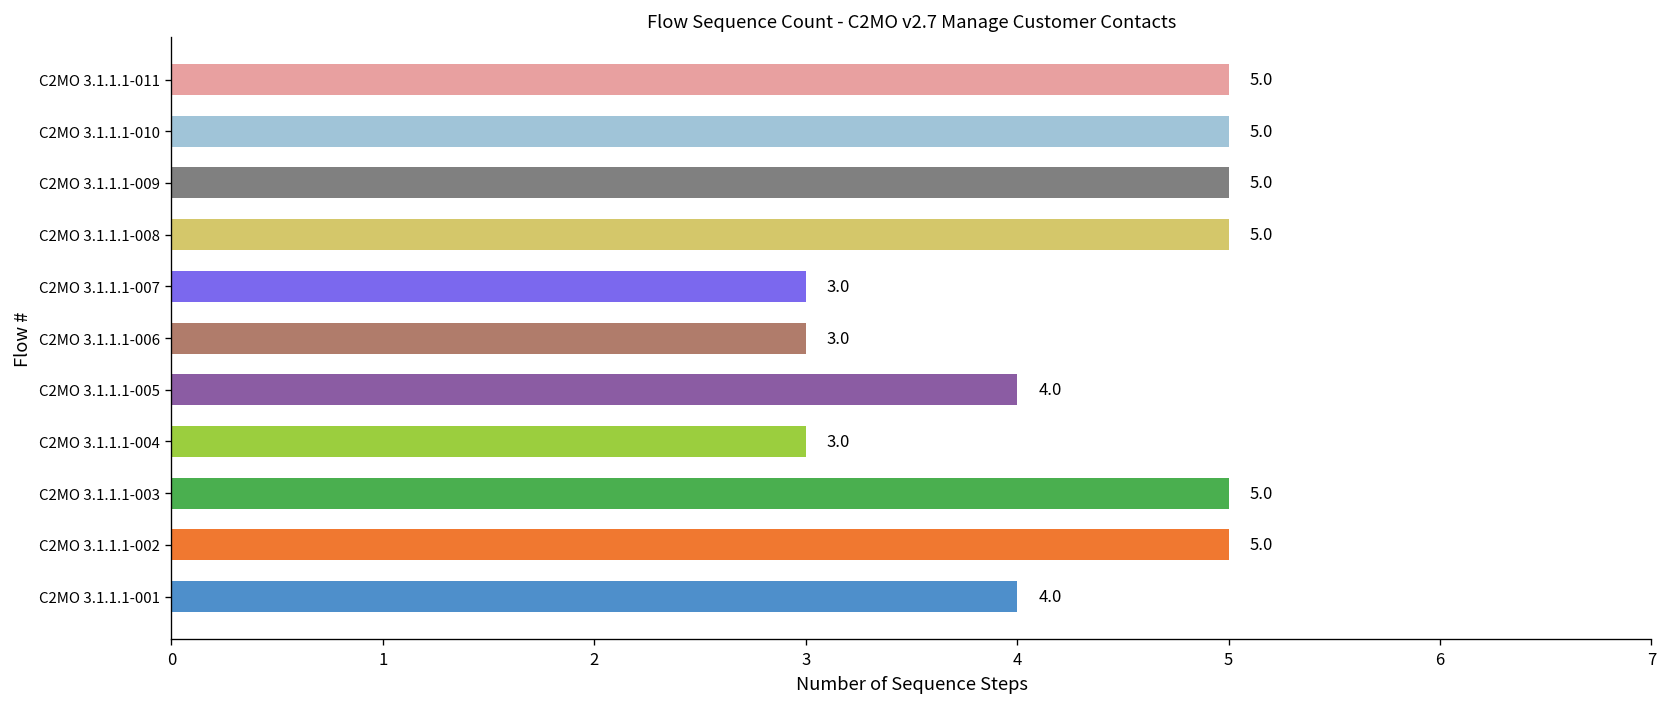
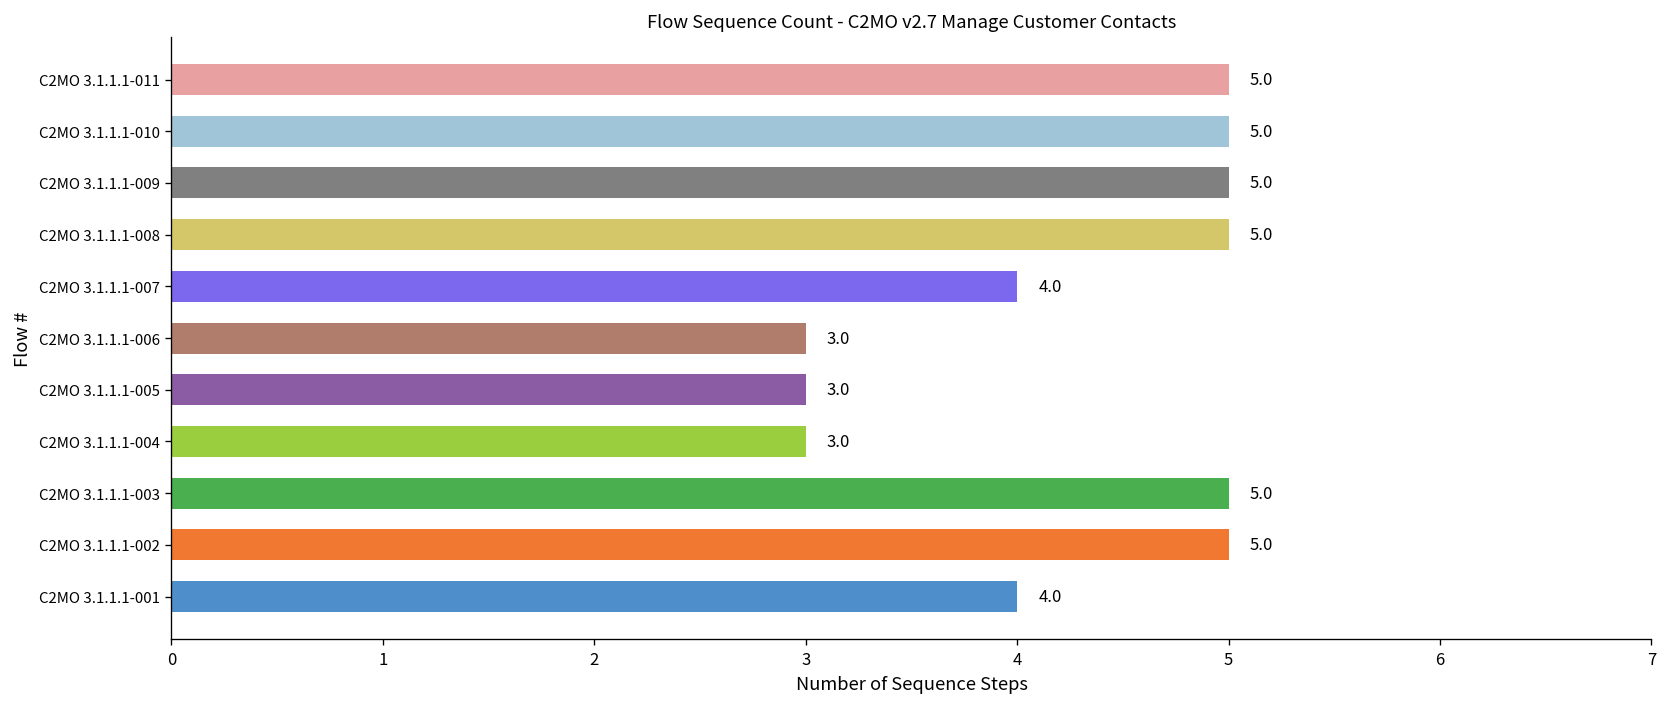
  {
    "C2MO 3.1.1.1-011": 5.0,
    "C2MO 3.1.1.1-010": 5.0,
    "C2MO 3.1.1.1-009": 5.0,
    "C2MO 3.1.1.1-008": 5.0,
-   "C2MO 3.1.1.1-007": 3.0,
+   "C2MO 3.1.1.1-007": 4.0,
    "C2MO 3.1.1.1-006": 3.0,
-   "C2MO 3.1.1.1-005": 4.0,
+   "C2MO 3.1.1.1-005": 3.0,
    "C2MO 3.1.1.1-004": 3.0,
    "C2MO 3.1.1.1-003": 5.0,
    "C2MO 3.1.1.1-002": 5.0,
    "C2MO 3.1.1.1-001": 4.0
  }
